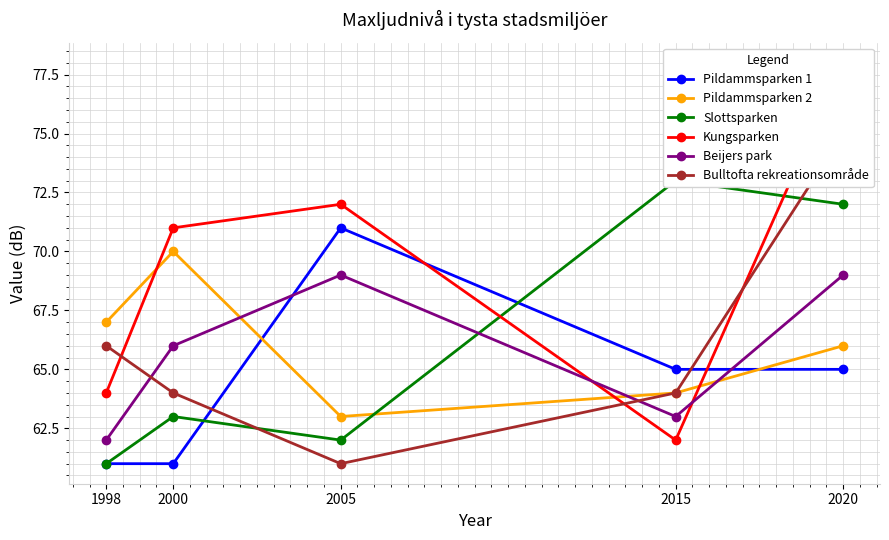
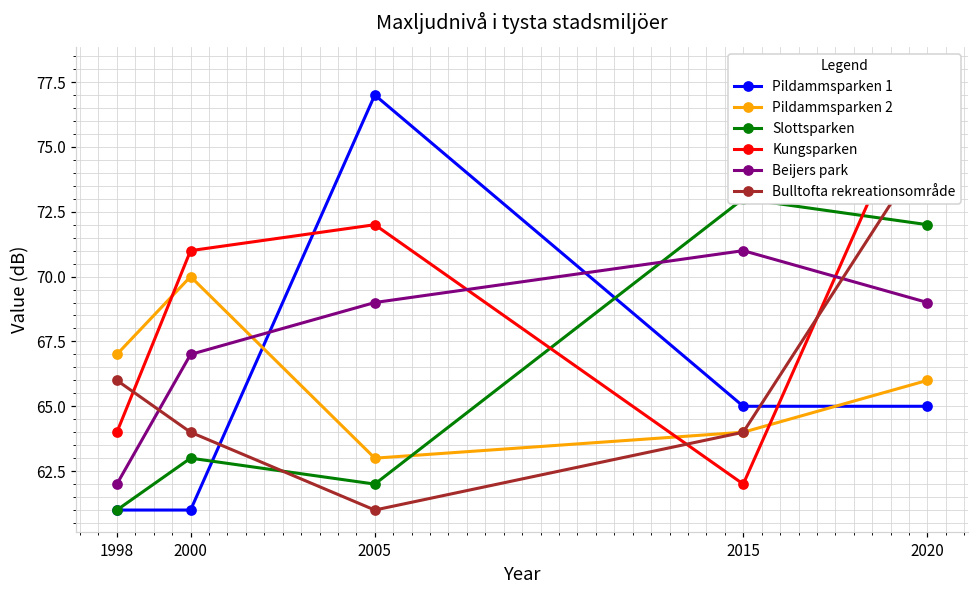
  {
    "Pildammsparken 1": {
      "2000": 61,
-     "2005": 71,
+     "2005": 77,
      "2015": 65,
      "2020": 65
    },
    "Pildammsparken 2": {
      "1998": 67,
      "2000": 70,
      "2005": 63,
      "2020": 66
    },
    "Slottsparken": {
      "2000": 63,
      "2005": 62,
      "2020": 72
    },
    "Kungsparken": {
      "1998": 64,
      "2000": 71,
      "2005": 72,
      "2015": 62
    },
    "Beijers park": {
      "1998": 62,
-     "2000": 66,
+     "2000": 67,
      "2005": 69,
-     "2015": 63,
+     "2015": 71,
      "2020": 69
    },
    "Bulltofta rekreationsområde": {
      "1998": 66,
      "2000": 64,
      "2005": 61
    }
  }
